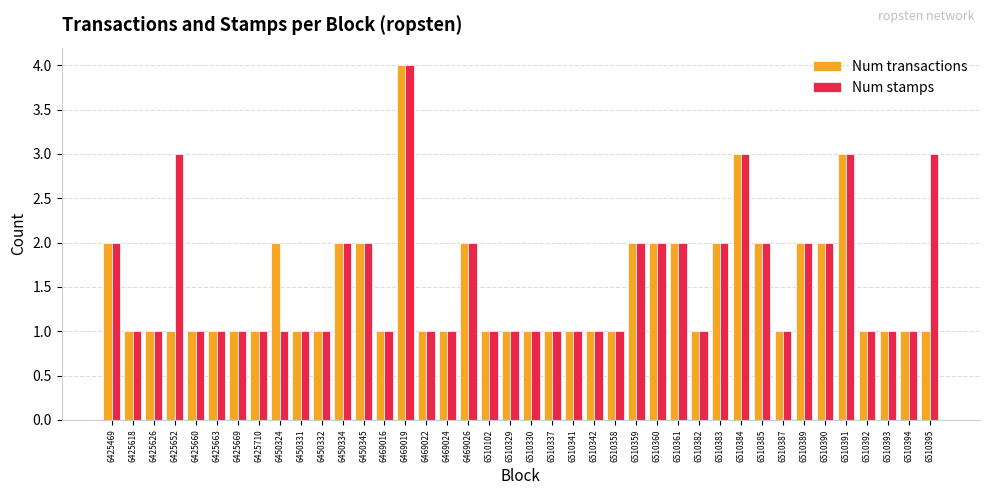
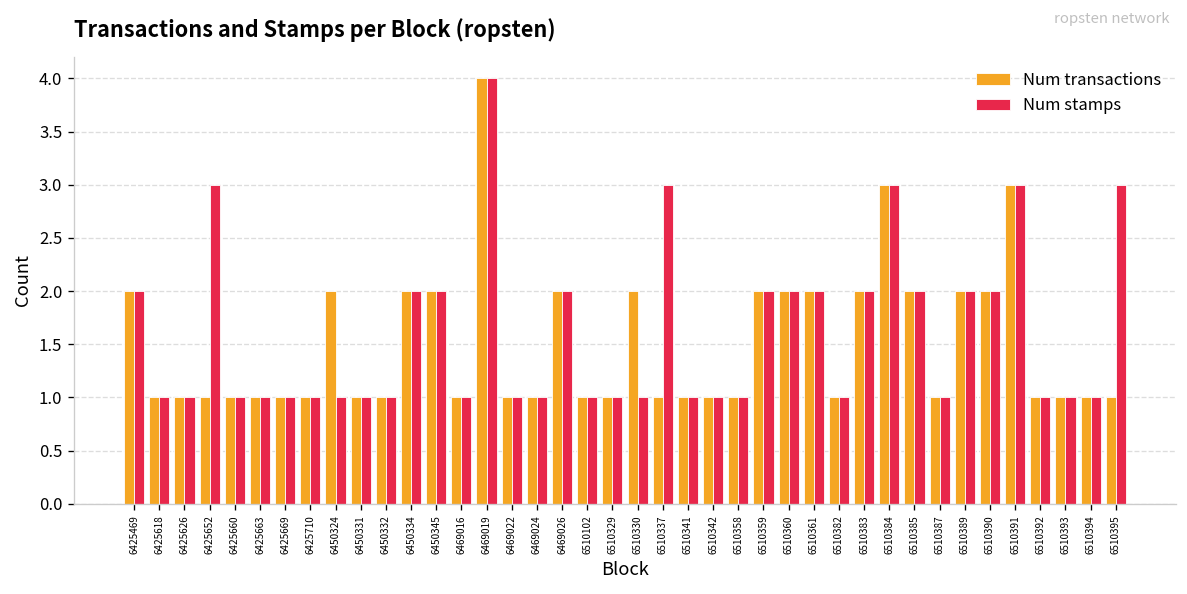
  {
    "Num transactions": {
      "6425469": 2,
      "6425618": 1,
      "6425626": 1,
      "6425652": 1,
      "6425660": 1,
      "6425663": 1,
      "6425669": 1,
      "6425710": 1,
      "6450324": 2,
      "6450331": 1,
      "6450332": 1,
      "6450334": 2,
      "6450345": 2,
      "6469016": 1,
      "6469019": 4,
      "6469022": 1,
      "6469024": 1,
      "6469026": 2,
      "6510102": 1,
      "6510329": 1,
-     "6510330": 1,
+     "6510330": 2,
      "6510337": 1,
      "6510341": 1,
      "6510342": 1,
      "6510358": 1,
      "6510359": 2,
      "6510360": 2,
      "6510361": 2,
      "6510382": 1,
      "6510383": 2,
      "6510384": 3,
      "6510385": 2,
      "6510387": 1,
      "6510389": 2,
      "6510390": 2,
      "6510391": 3,
      "6510392": 1,
      "6510393": 1,
      "6510394": 1,
      "6510395": 1
    },
    "Num stamps": {
      "6425469": 2,
      "6425618": 1,
      "6425626": 1,
      "6425652": 3,
      "6425660": 1,
      "6425663": 1,
      "6425669": 1,
      "6425710": 1,
      "6450324": 1,
      "6450331": 1,
      "6450332": 1,
      "6450334": 2,
      "6450345": 2,
      "6469016": 1,
      "6469019": 4,
      "6469022": 1,
      "6469024": 1,
      "6469026": 2,
      "6510102": 1,
      "6510329": 1,
      "6510330": 1,
-     "6510337": 1,
+     "6510337": 3,
      "6510341": 1,
      "6510342": 1,
      "6510358": 1,
      "6510359": 2,
      "6510360": 2,
      "6510361": 2,
      "6510382": 1,
      "6510383": 2,
      "6510384": 3,
      "6510385": 2,
      "6510387": 1,
      "6510389": 2,
      "6510390": 2,
      "6510391": 3,
      "6510392": 1,
      "6510393": 1,
      "6510394": 1,
      "6510395": 3
    }
  }
